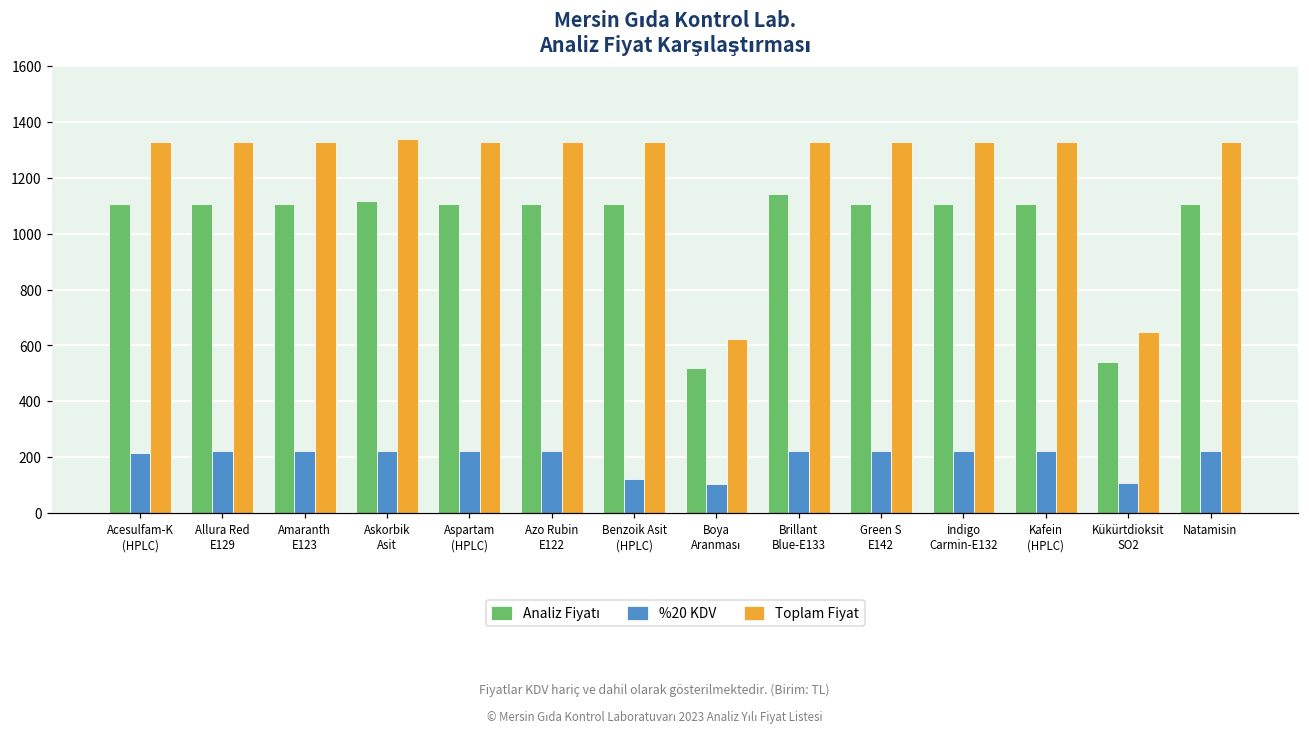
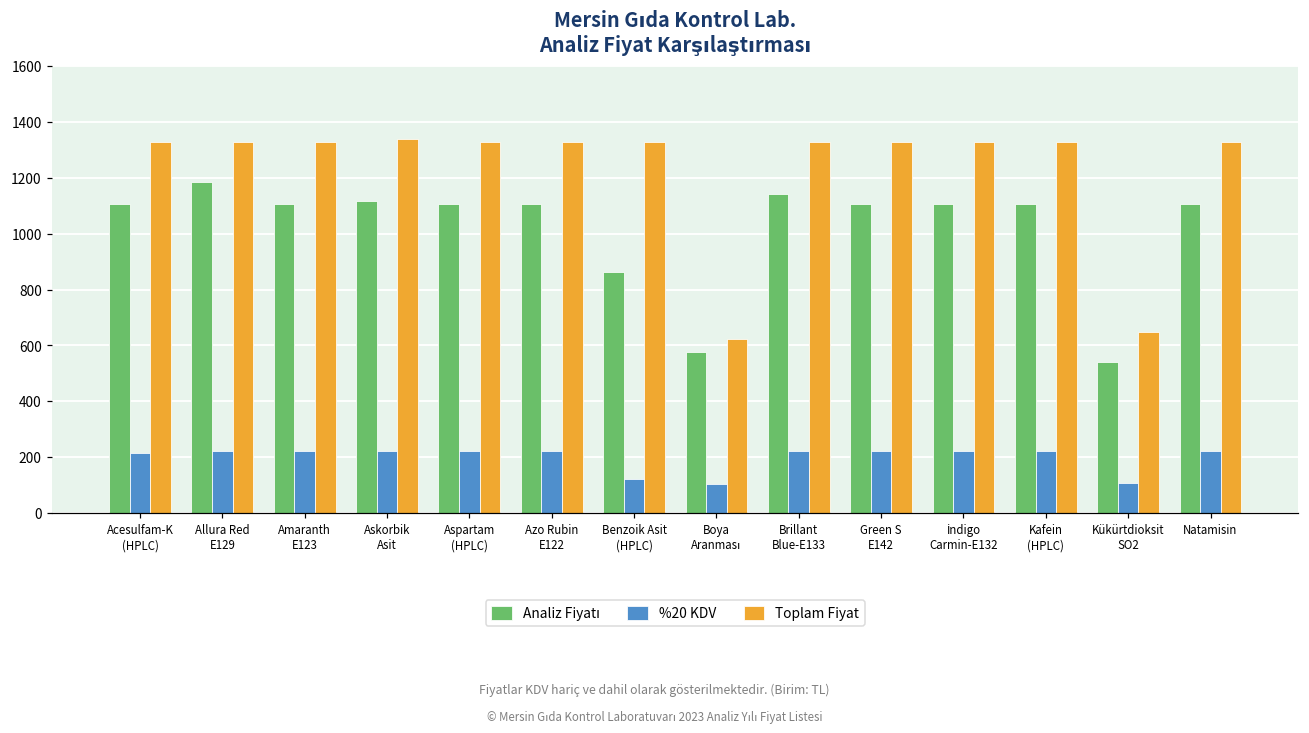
  {
    "Analiz Fiyatı": {
      "Acesulfam-K (HPLC)": 1110,
-     "Allura Red E129": 1110,
+     "Allura Red E129": 1190,
      "Amaranth E123": 1110,
      "Askorbik Asit": 1120,
      "Aspartam (HPLC)": 1110,
      "Azo Rubin E122": 1110,
-     "Benzoik Asit (HPLC)": 1110,
-     "Boya Aranması": 520,
+     "Benzoik Asit (HPLC)": 860,
+     "Boya Aranması": 580,
      "Brillant Blue-E133": 1140,
      "Green S E142": 1110,
      "İndigo Carmin-E132": 1110,
      "Kafein (HPLC)": 1110,
      "Kükürtdioksit SO2": 540,
      "Natamisin": 1110
    },
    "%20 KDV": {
      "Acesulfam-K (HPLC)": 210,
      "Allura Red E129": 220,
      "Amaranth E123": 220,
      "Askorbik Asit": 220,
      "Aspartam (HPLC)": 220,
      "Azo Rubin E122": 220,
      "Benzoik Asit (HPLC)": 120,
      "Boya Aranması": 100,
      "Brillant Blue-E133": 220,
      "Green S E142": 220,
      "İndigo Carmin-E132": 220,
      "Kafein (HPLC)": 220,
      "Kükürtdioksit SO2": 110,
      "Natamisin": 220
    },
    "Toplam Fiyat": {
      "Acesulfam-K (HPLC)": 1330,
      "Allura Red E129": 1330,
      "Amaranth E123": 1330,
      "Askorbik Asit": 1340,
      "Aspartam (HPLC)": 1330,
      "Azo Rubin E122": 1330,
      "Benzoik Asit (HPLC)": 1330,
      "Boya Aranması": 620,
      "Brillant Blue-E133": 1330,
      "Green S E142": 1330,
      "İndigo Carmin-E132": 1330,
      "Kafein (HPLC)": 1330,
      "Kükürtdioksit SO2": 650,
      "Natamisin": 1330
    }
  }
